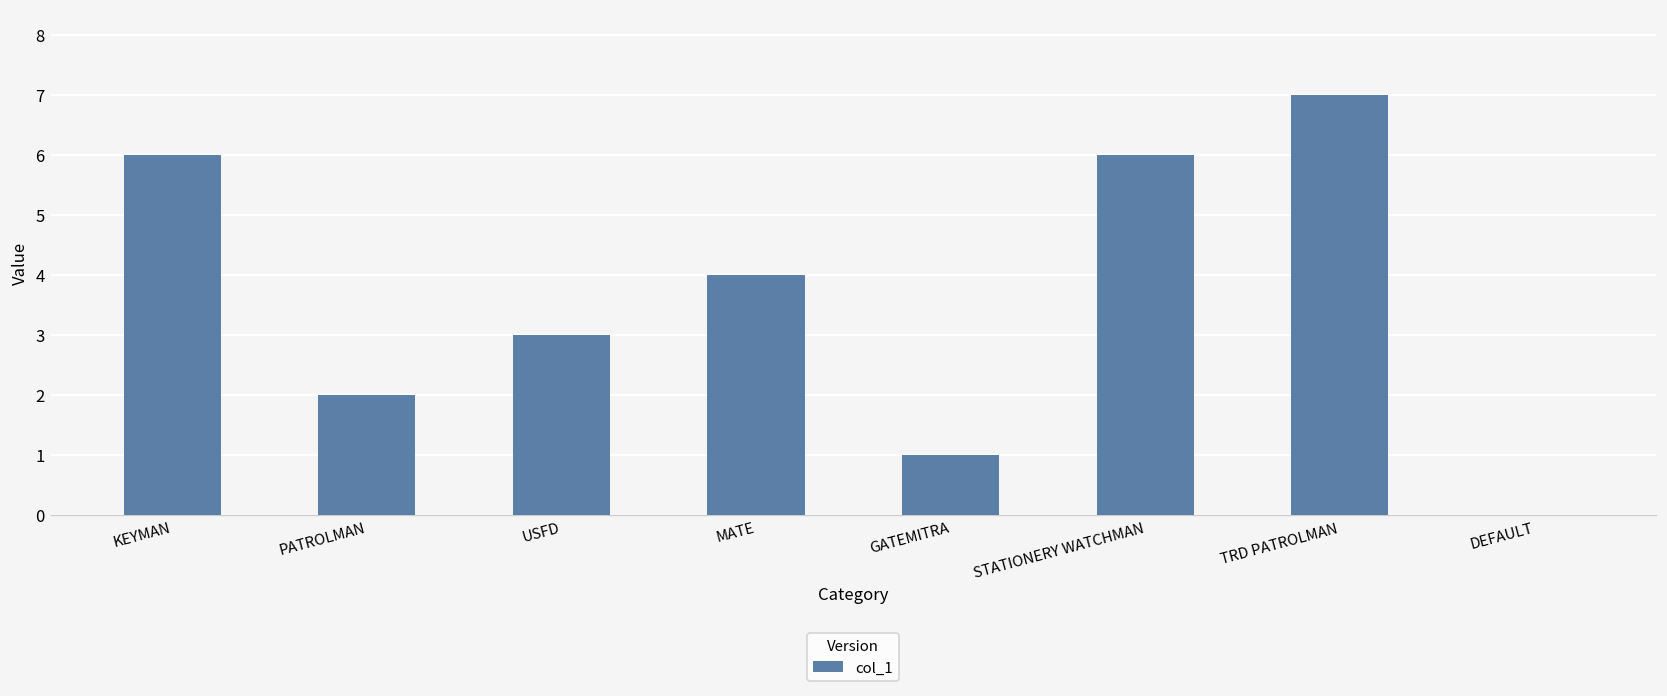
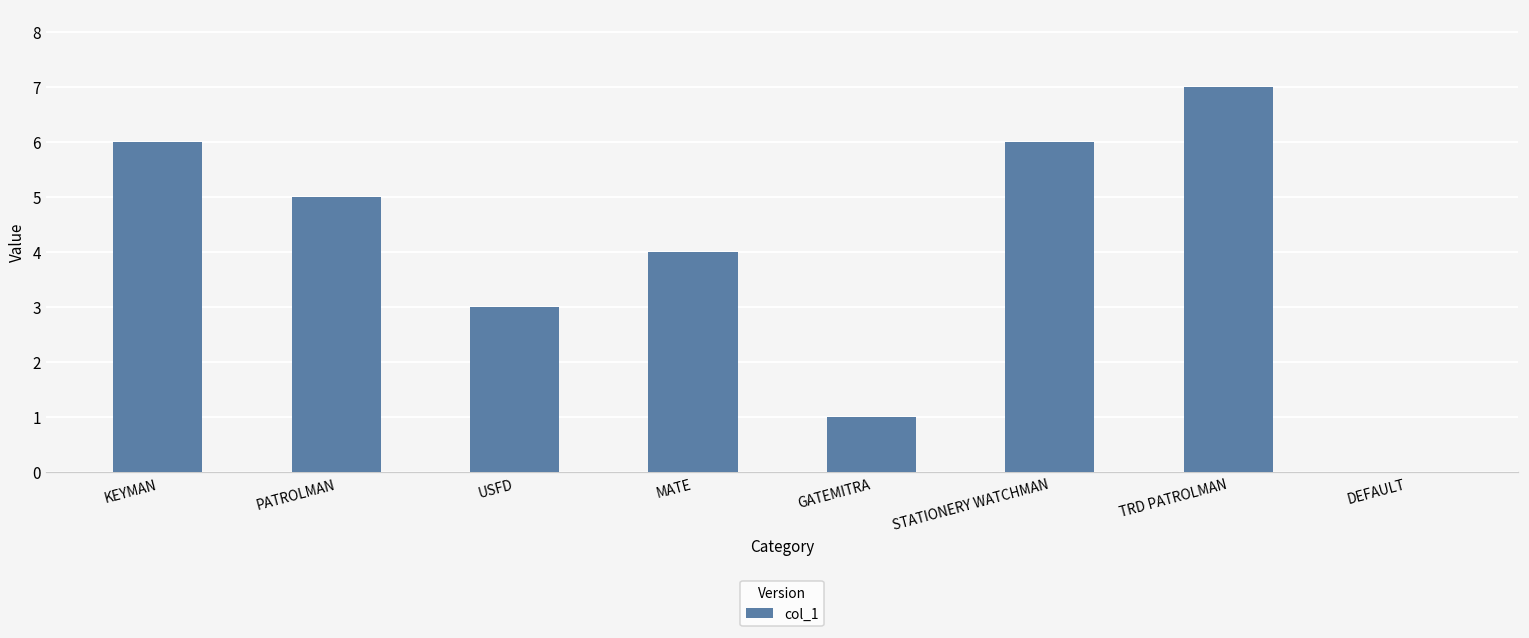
  {
    "KEYMAN": 6,
-   "PATROLMAN": 2,
+   "PATROLMAN": 5,
    "USFD": 3,
    "MATE": 4,
    "GATEMITRA": 1,
    "STATIONERY WATCHMAN": 6,
    "TRD PATROLMAN": 7,
    "DEFAULT": 0
  }
